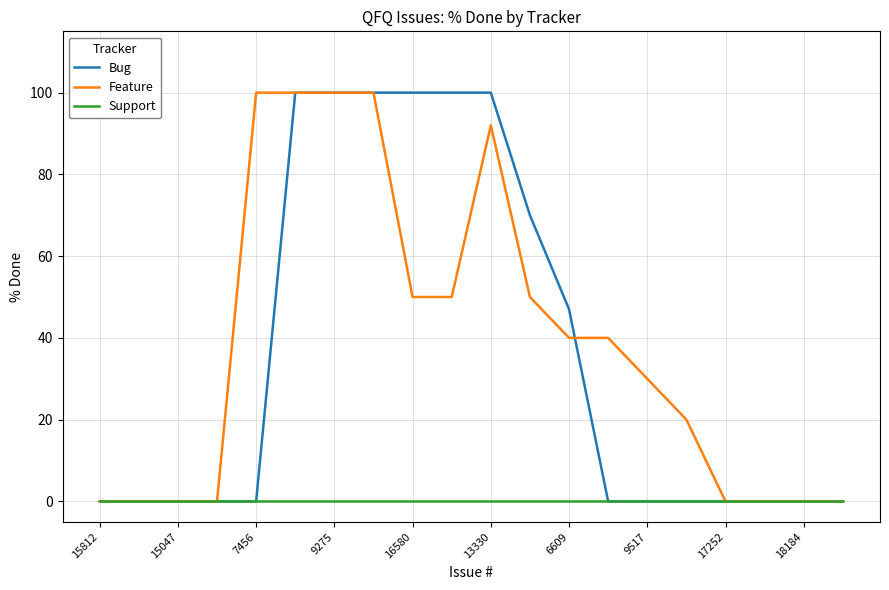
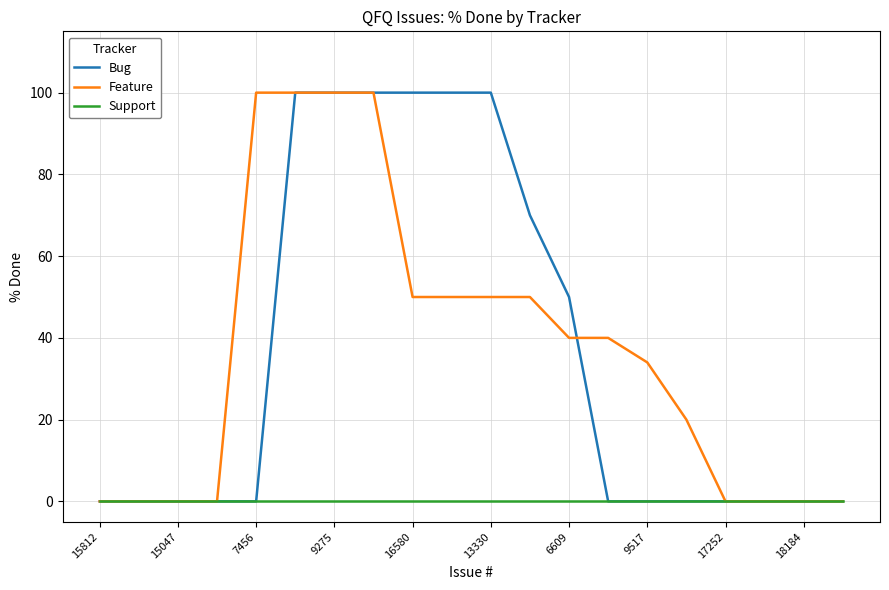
  {
    "Bug": {
      "16580": 100,
      "13330": 100,
-     "6609": 47
+     "6609": 50
    },
    "Feature": {
      "7456": 100,
      "16580": 50,
-     "13330": 92,
+     "13330": 50,
      "6609": 40,
-     "9517": 30
+     "9517": 34
    },
    "Support": {
      "9275": 0,
      "16580": 0,
      "13330": 0,
      "6609": 0
    }
  }
